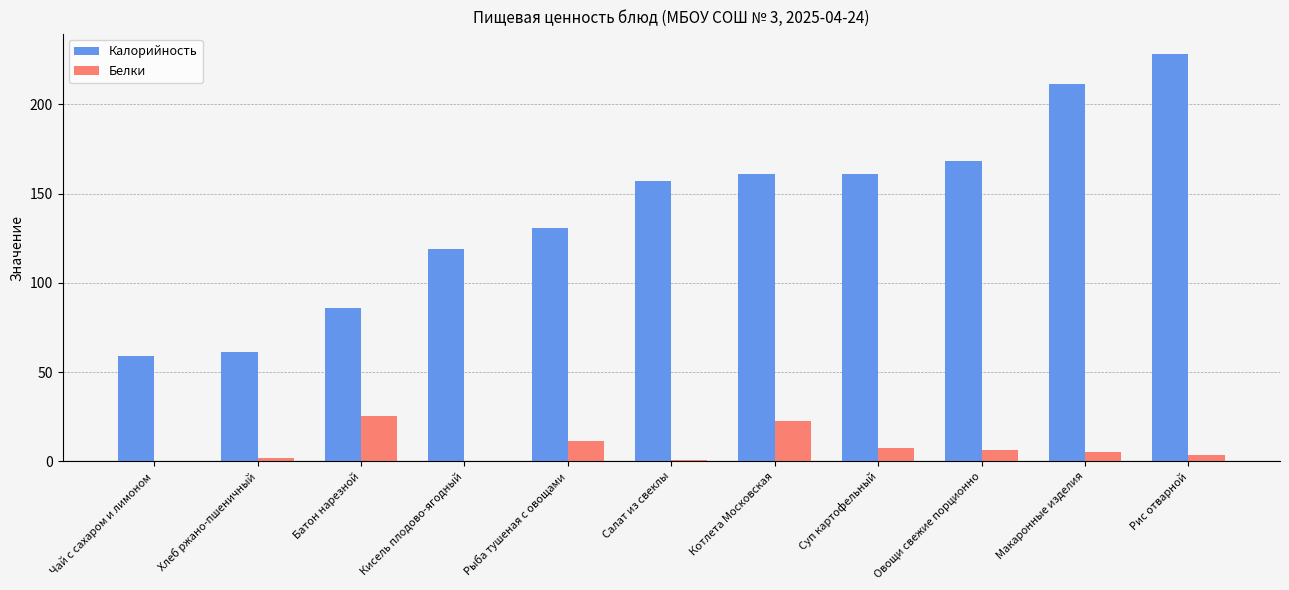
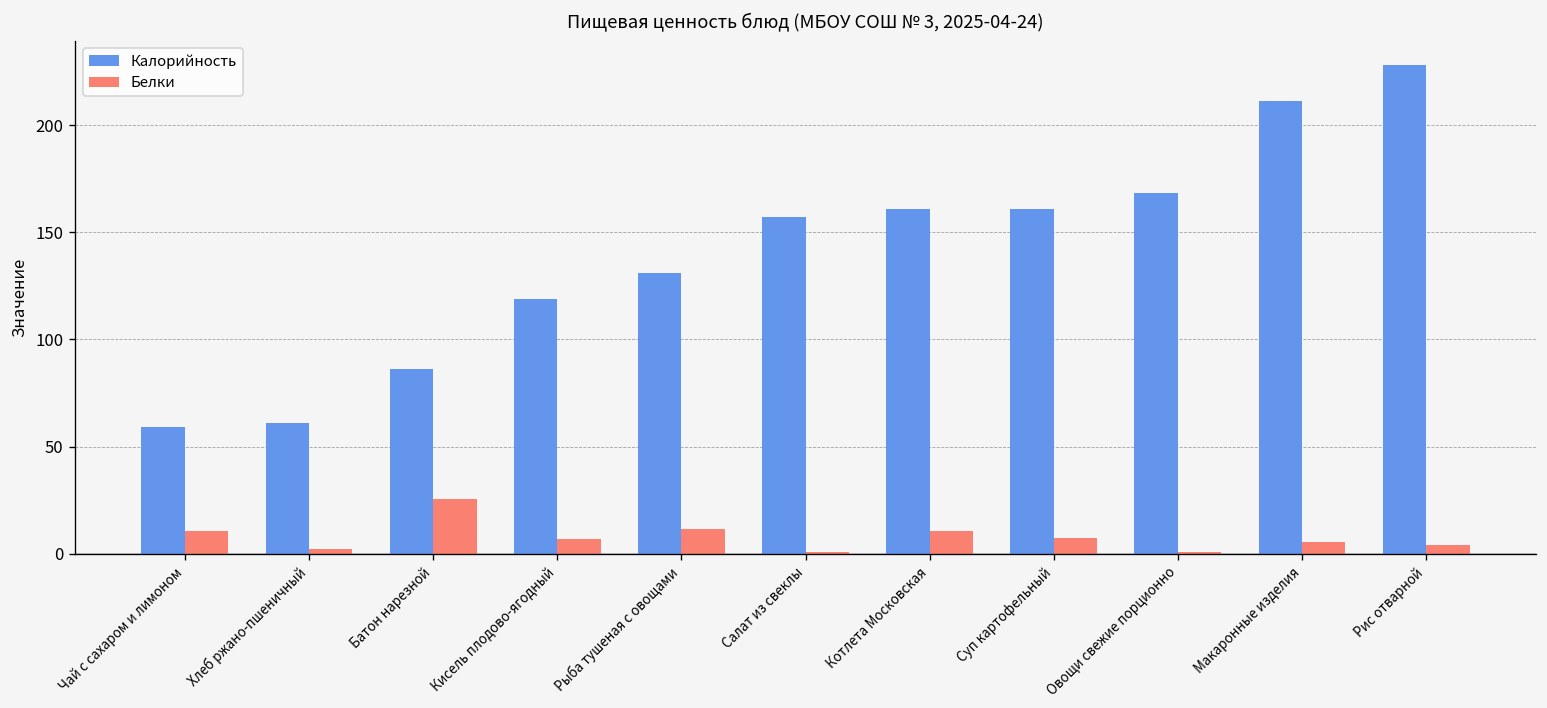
  {
    "Калорийность": {
      "Чай с сахаром и лимоном": 59,
      "Хлеб ржано-пшеничный": 61,
      "Батон нарезной": 86,
      "Кисель плодово-ягодный": 119,
      "Рыба тушеная с овощами": 131,
      "Салат из свеклы": 157,
      "Котлета Московская": 161,
      "Суп картофельный": 161,
      "Овощи свежие порционно": 168,
      "Макаронные изделия": 212,
      "Рис отварной": 228
    },
    "Белки": {
-     "Чай с сахаром и лимоном": 0,
+     "Чай с сахаром и лимоном": 10,
      "Хлеб ржано-пшеничный": 2,
      "Батон нарезной": 25,
-     "Кисель плодово-ягодный": 0,
+     "Кисель плодово-ягодный": 7,
      "Рыба тушеная с овощами": 11,
-     "Котлета Московская": 23,
+     "Котлета Московская": 11,
      "Суп картофельный": 7,
-     "Овощи свежие порционно": 6,
+     "Овощи свежие порционно": 1,
      "Макаронные изделия": 5,
      "Рис отварной": 4
    }
  }
